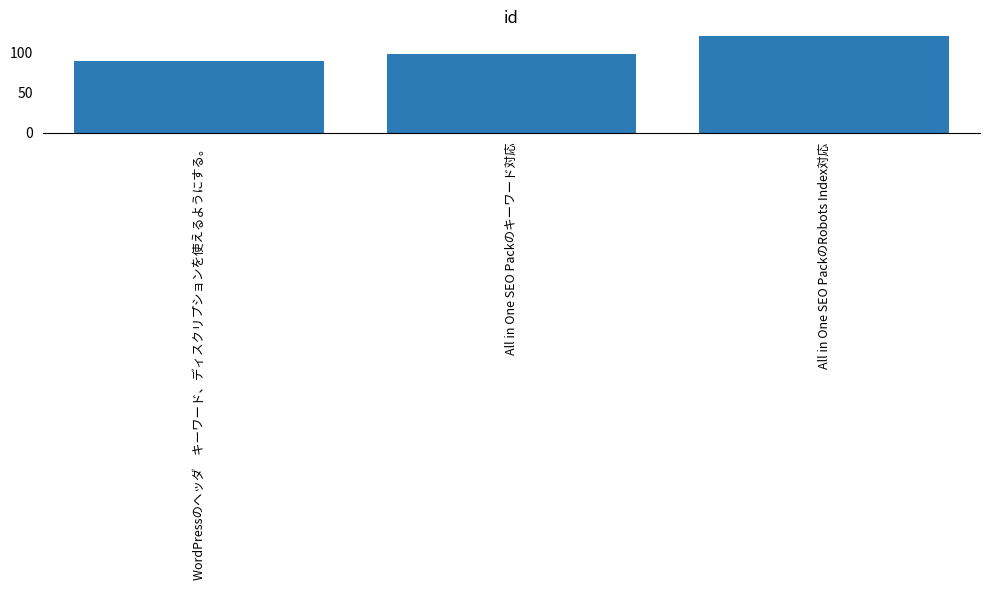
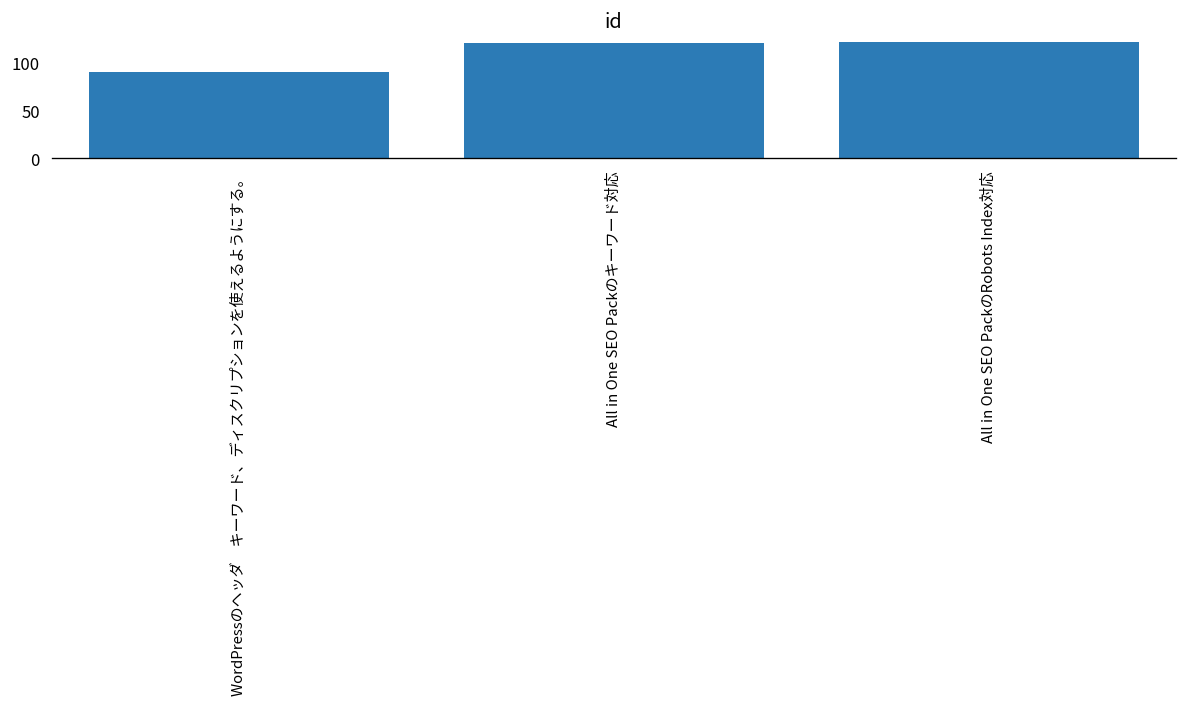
  {
    "WordPressのヘッダ キーワード、ディスクリプションを使えるようにする。": 90,
-   "All in One SEO Packのキーワード対応": 100,
+   "All in One SEO Packのキーワード対応": 120,
    "All in One SEO PackのRobots Index対応": 120
  }
